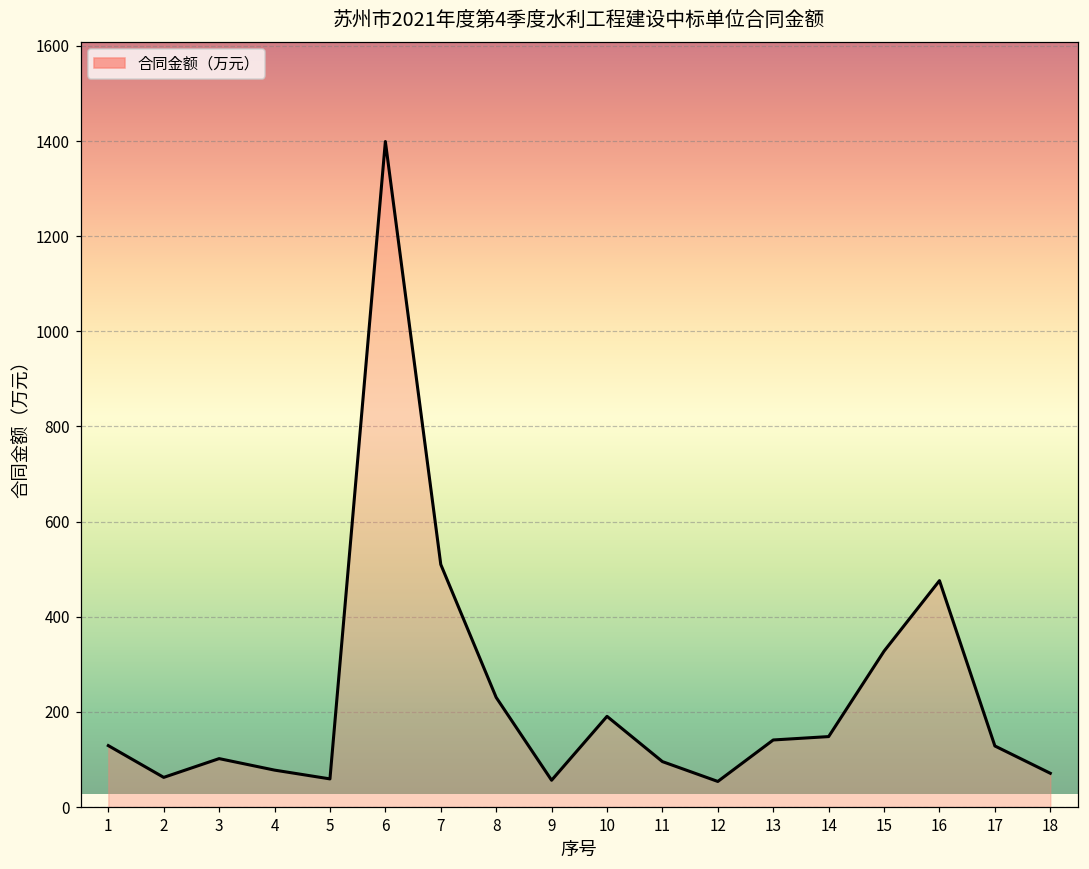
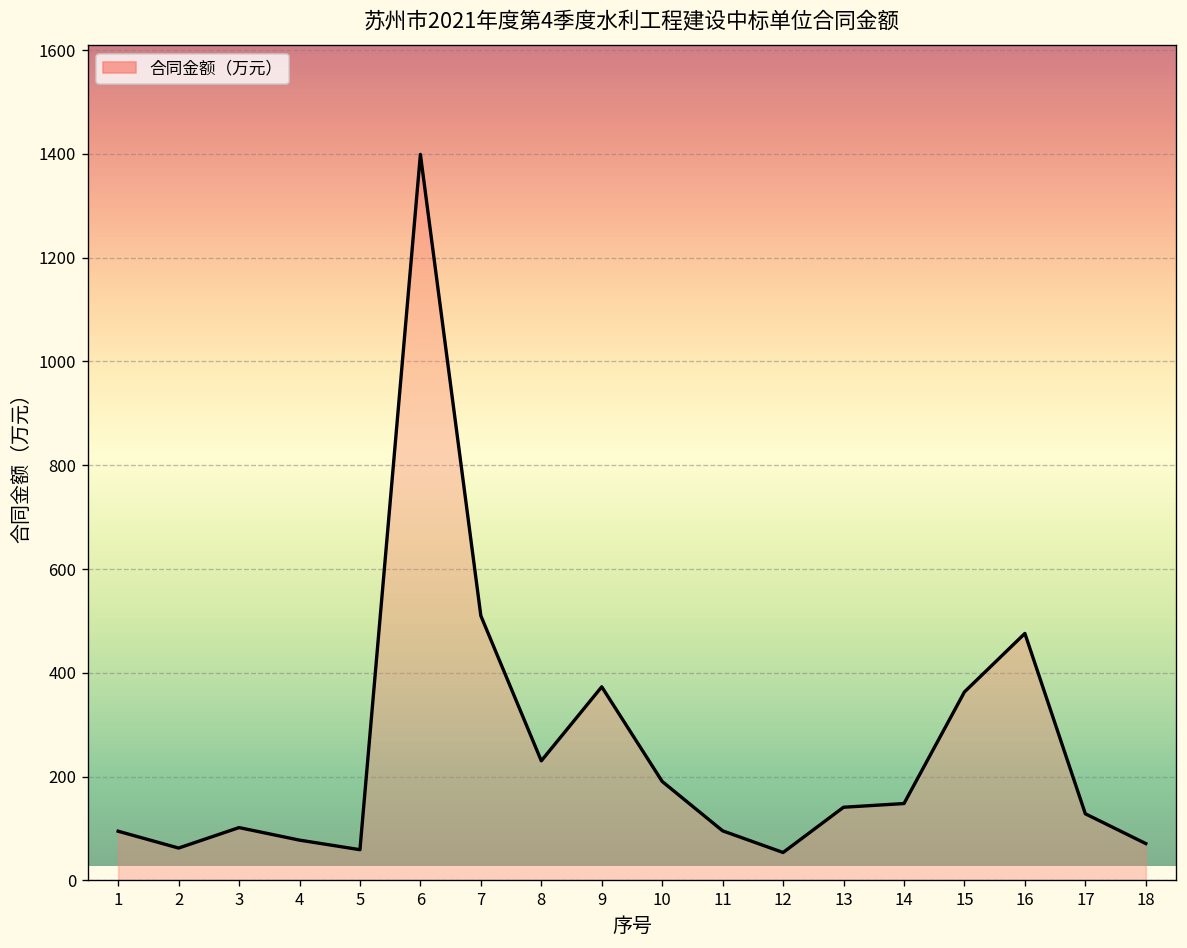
  {
-   "1": 130,
+   "1": 90,
    "2": 60,
    "3": 100,
    "4": 80,
    "5": 60,
    "6": 1400,
    "7": 510,
    "8": 230,
-   "9": 60,
+   "9": 370,
    "10": 190,
    "11": 100,
    "12": 50,
    "13": 140,
    "14": 150,
-   "15": 330,
+   "15": 360,
    "16": 480,
    "17": 130,
    "18": 70
  }
